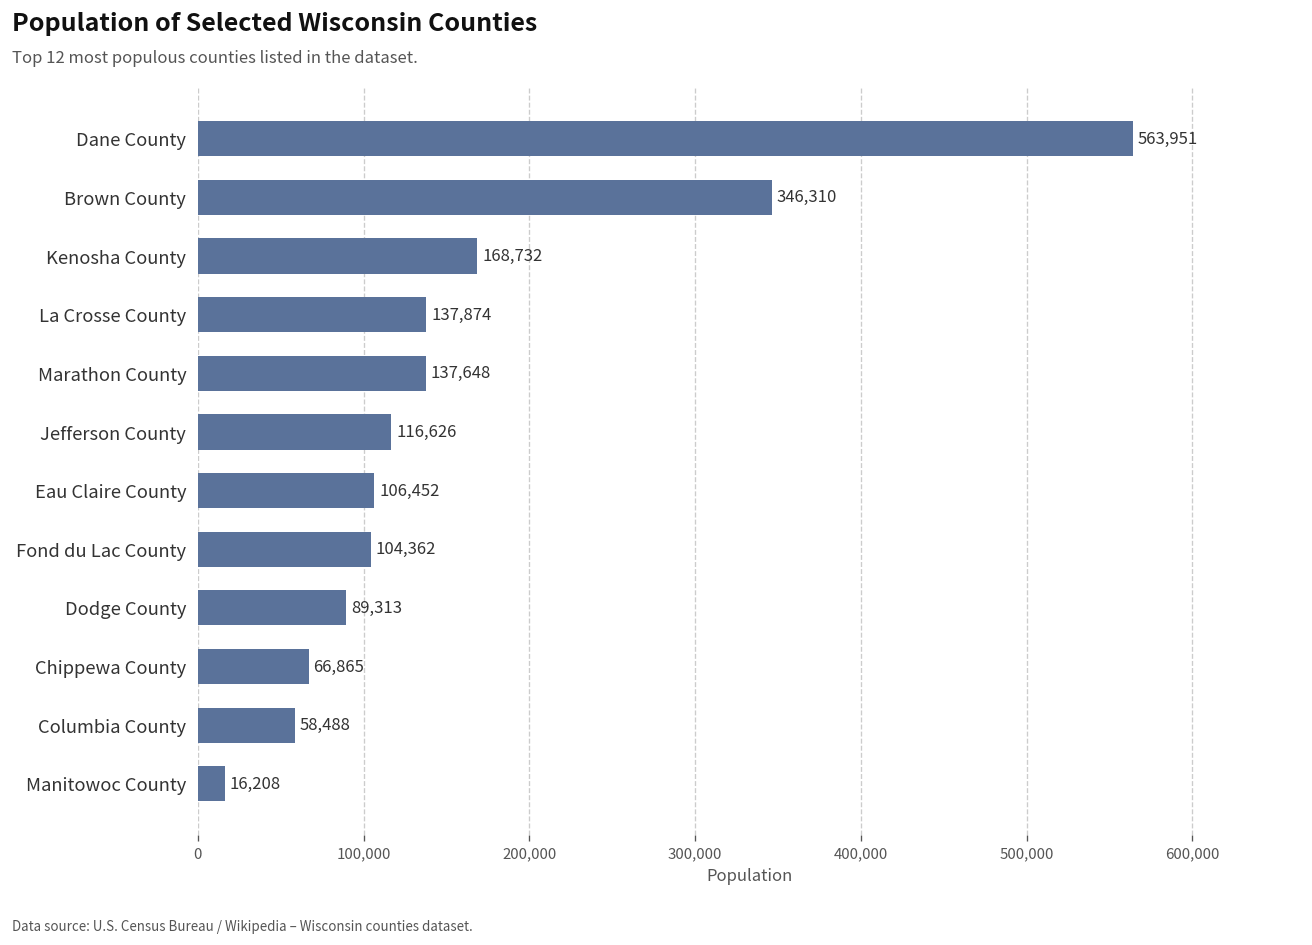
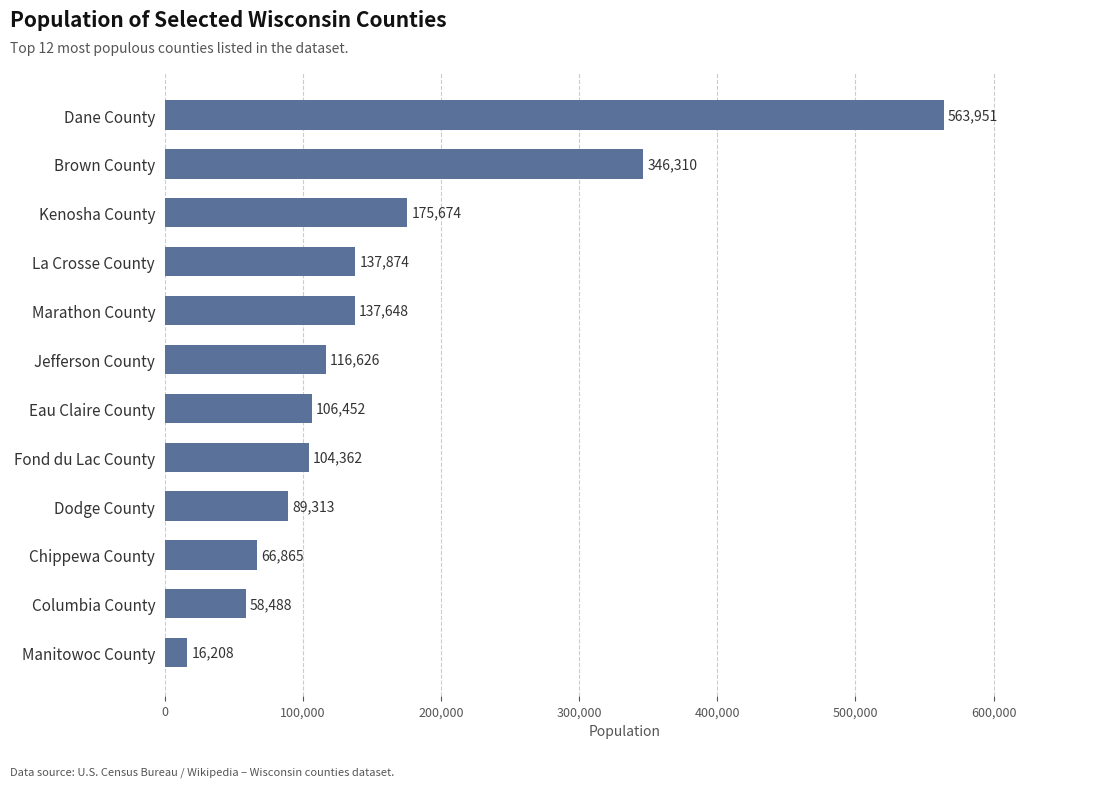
  {
    "Dane County": "563,951",
    "Brown County": "346,310",
-   "Kenosha County": "168,732",
+   "Kenosha County": "175,674",
    "La Crosse County": "137,874",
    "Marathon County": "137,648",
    "Jefferson County": "116,626",
    "Eau Claire County": "106,452",
    "Fond du Lac County": "104,362",
    "Dodge County": "89,313",
    "Chippewa County": "66,865",
    "Columbia County": "58,488",
    "Manitowoc County": "16,208"
  }
